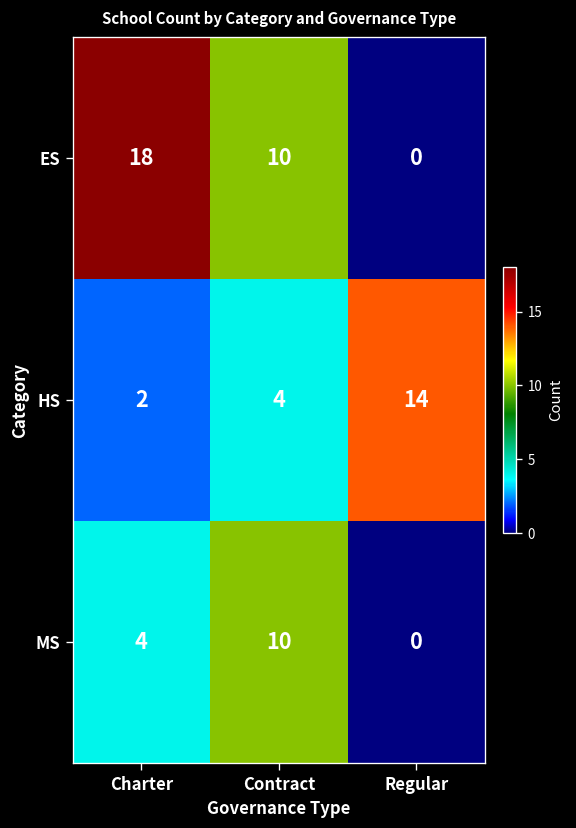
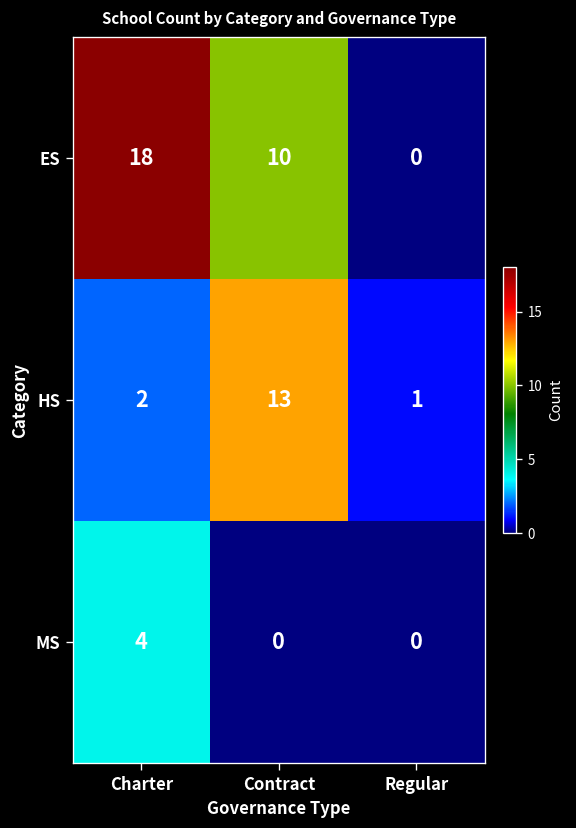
  {
    "ES": {
      "Charter": 18,
      "Contract": 10,
      "Regular": 0
    },
    "HS": {
      "Charter": 2,
-     "Contract": 4,
-     "Regular": 14
+     "Contract": 13,
+     "Regular": 1
    },
    "MS": {
      "Charter": 4,
-     "Contract": 10,
+     "Contract": 0,
      "Regular": 0
    }
  }
